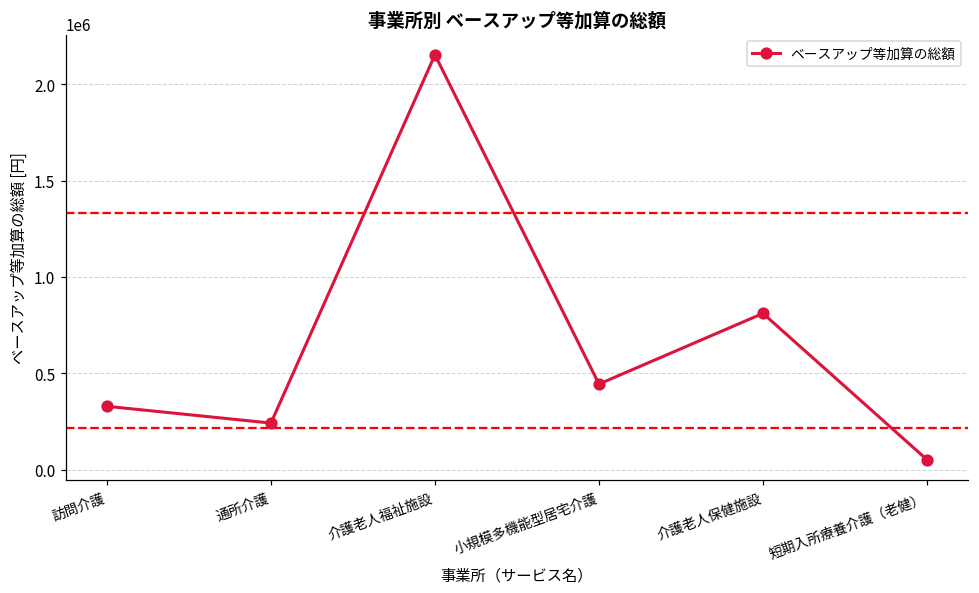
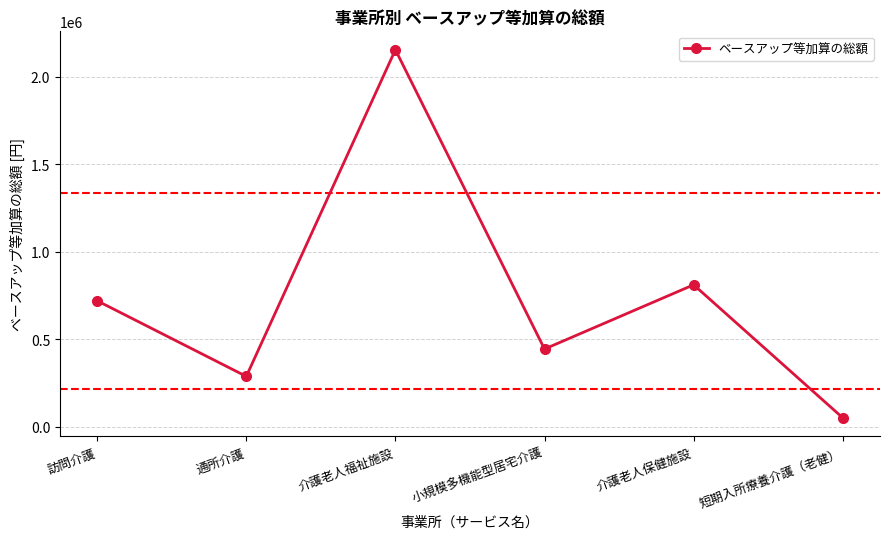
  {
-   "訪問介護": 330000,
-   "通所介護": 240000,
+   "訪問介護": 720000,
+   "通所介護": 290000,
    "介護老人福祉施設": 2150000,
    "小規模多機能型居宅介護": 440000,
    "介護老人保健施設": 810000,
    "短期入所療養介護（老健）": 50000
  }
